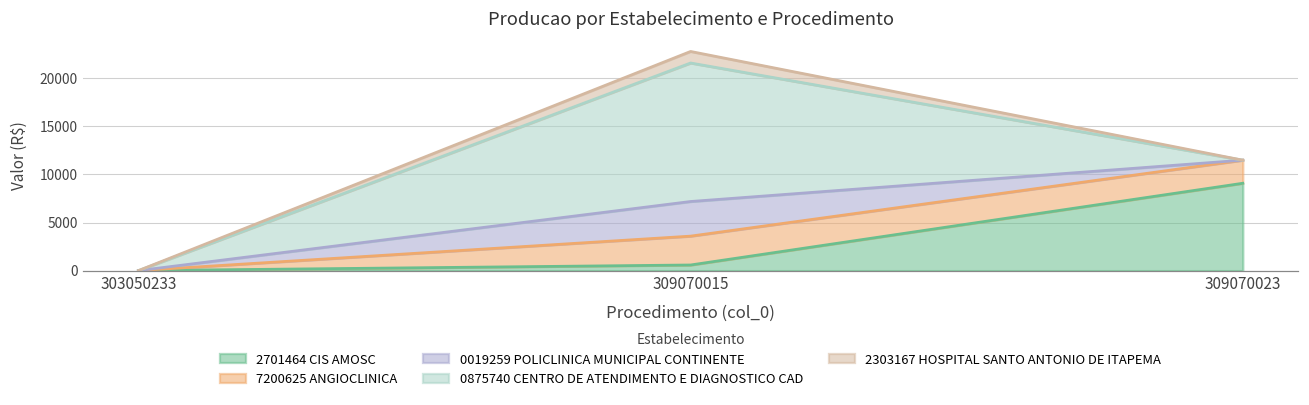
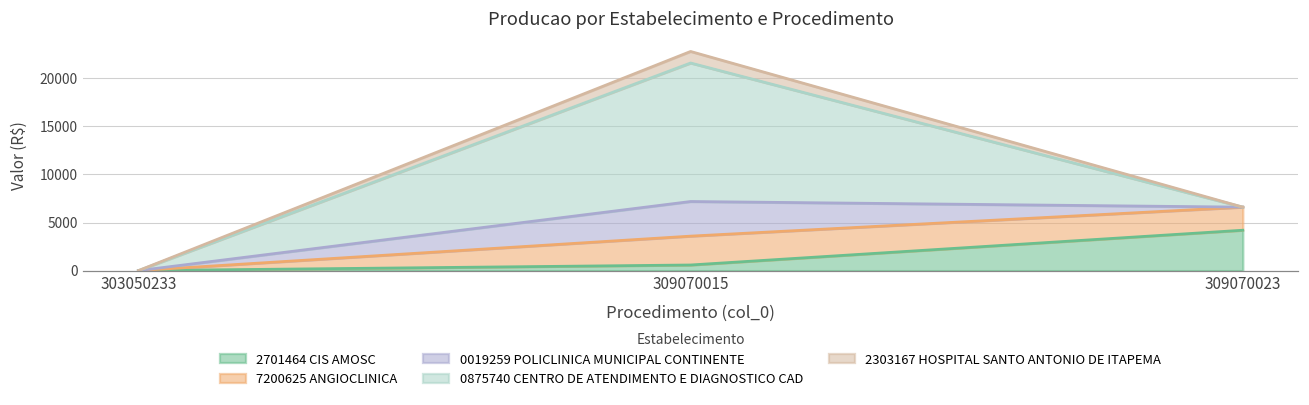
  {
    "2701464 CIS AMOSC": {
      "309070015": 1000,
-     "309070023": 9000
+     "309070023": 4000
    }
  }
